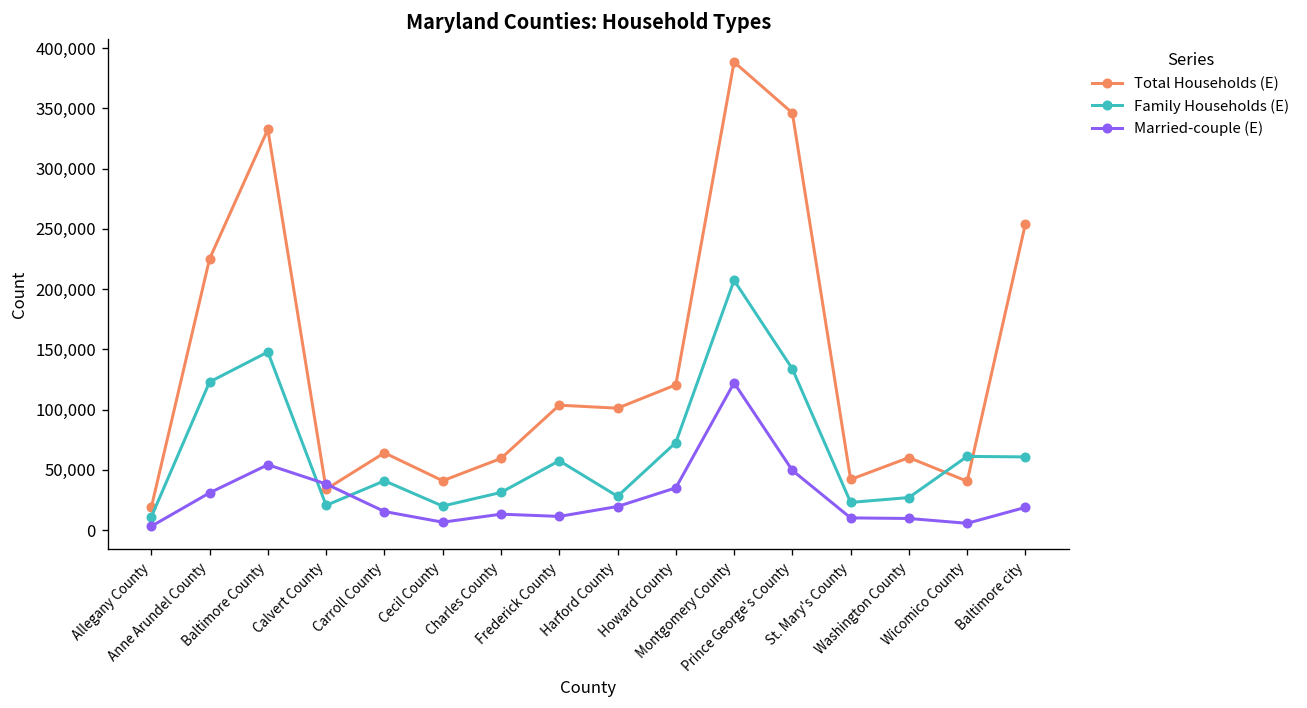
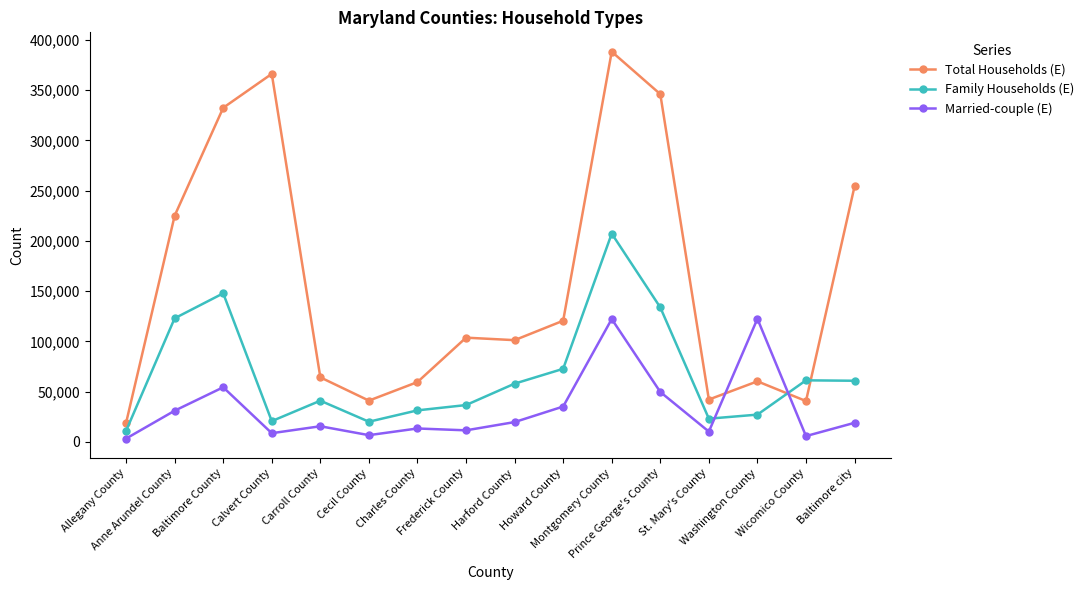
  {
    "Total Households (E)": {
      "Allegany County": "19,000",
      "Anne Arundel County": "225,000",
      "Baltimore County": "333,000",
-     "Calvert County": "34,000",
+     "Calvert County": "366,000",
      "Carroll County": "64,000",
      "Cecil County": "41,000",
      "Charles County": "59,000",
      "Frederick County": "104,000",
      "Harford County": "101,000",
      "Howard County": "121,000",
      "Montgomery County": "388,000",
      "Prince George's County": "346,000",
      "St. Mary's County": "42,000",
      "Washington County": "60,000",
      "Wicomico County": "41,000",
      "Baltimore city": "254,000"
    },
    "Family Households (E)": {
      "Allegany County": "11,000",
      "Anne Arundel County": "123,000",
      "Baltimore County": "148,000",
      "Calvert County": "21,000",
      "Carroll County": "41,000",
      "Cecil County": "20,000",
      "Charles County": "31,000",
-     "Frederick County": "58,000",
-     "Harford County": "28,000",
+     "Frederick County": "37,000",
+     "Harford County": "58,000",
      "Howard County": "73,000",
      "Montgomery County": "207,000",
      "Prince George's County": "134,000",
      "St. Mary's County": "23,000",
      "Washington County": "27,000",
      "Wicomico County": "61,000",
      "Baltimore city": "61,000"
    },
    "Married-couple (E)": {
      "Allegany County": "3,000",
      "Anne Arundel County": "31,000",
      "Baltimore County": "54,000",
-     "Calvert County": "38,000",
+     "Calvert County": "9,000",
      "Carroll County": "15,000",
      "Cecil County": "7,000",
      "Charles County": "13,000",
      "Frederick County": "11,000",
      "Harford County": "20,000",
      "Howard County": "35,000",
      "Montgomery County": "122,000",
      "Prince George's County": "50,000",
      "St. Mary's County": "10,000",
-     "Washington County": "10,000",
+     "Washington County": "122,000",
      "Wicomico County": "6,000",
      "Baltimore city": "19,000"
    }
  }
